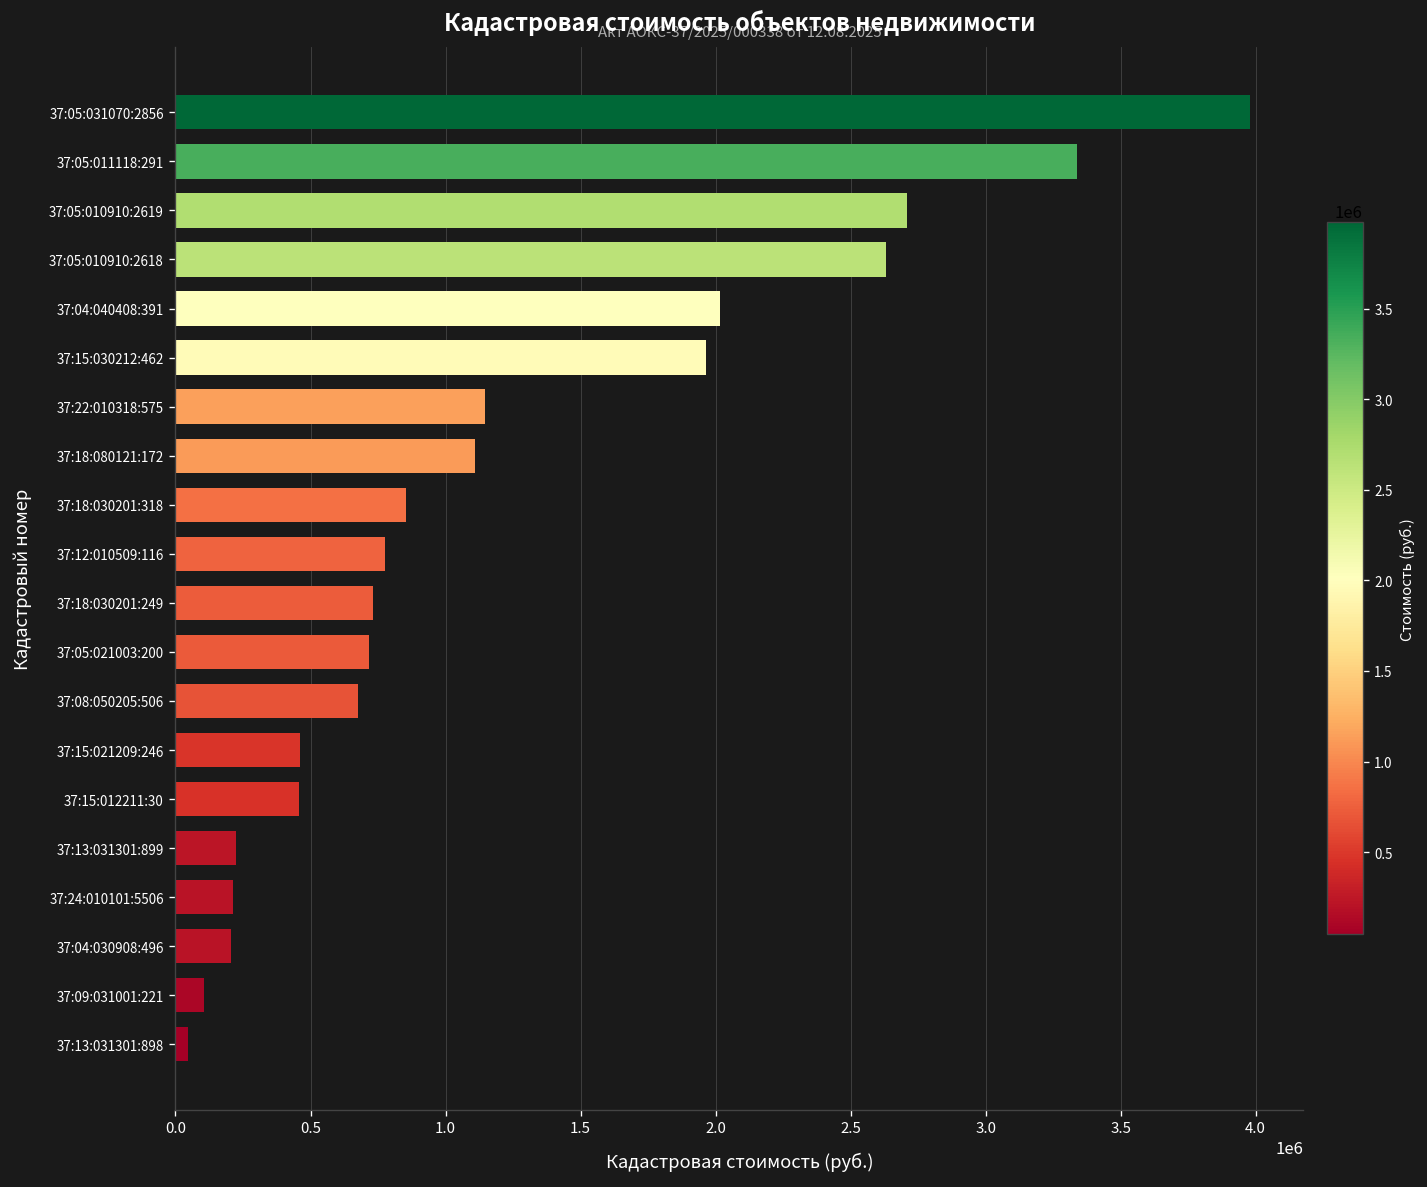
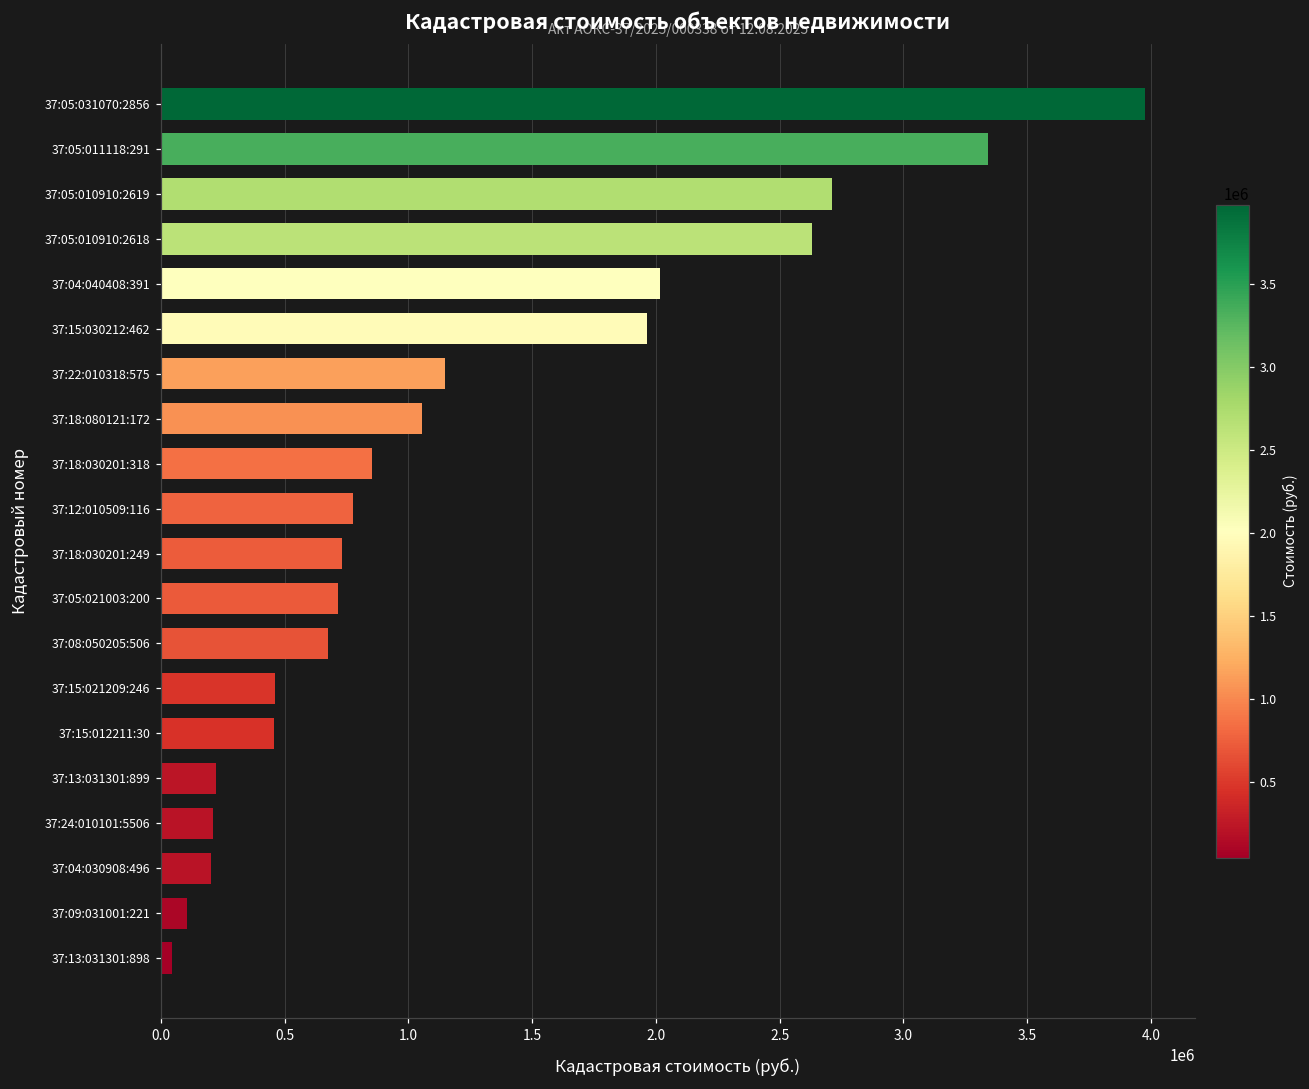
  {
    "37:05:031070:2856": 3980000,
    "37:05:011118:291": 3340000,
    "37:05:010910:2619": 2710000,
    "37:05:010910:2618": 2630000,
    "37:04:040408:391": 2020000,
    "37:15:030212:462": 1960000,
    "37:22:010318:575": 1150000,
-   "37:18:080121:172": 1110000,
+   "37:18:080121:172": 1050000,
    "37:18:030201:318": 850000,
    "37:12:010509:116": 780000,
    "37:18:030201:249": 730000,
    "37:05:021003:200": 720000,
    "37:08:050205:506": 680000,
    "37:15:021209:246": 460000,
    "37:15:012211:30": 460000,
    "37:13:031301:899": 220000,
    "37:24:010101:5506": 210000,
    "37:04:030908:496": 200000,
    "37:09:031001:221": 110000,
    "37:13:031301:898": 50000
  }
